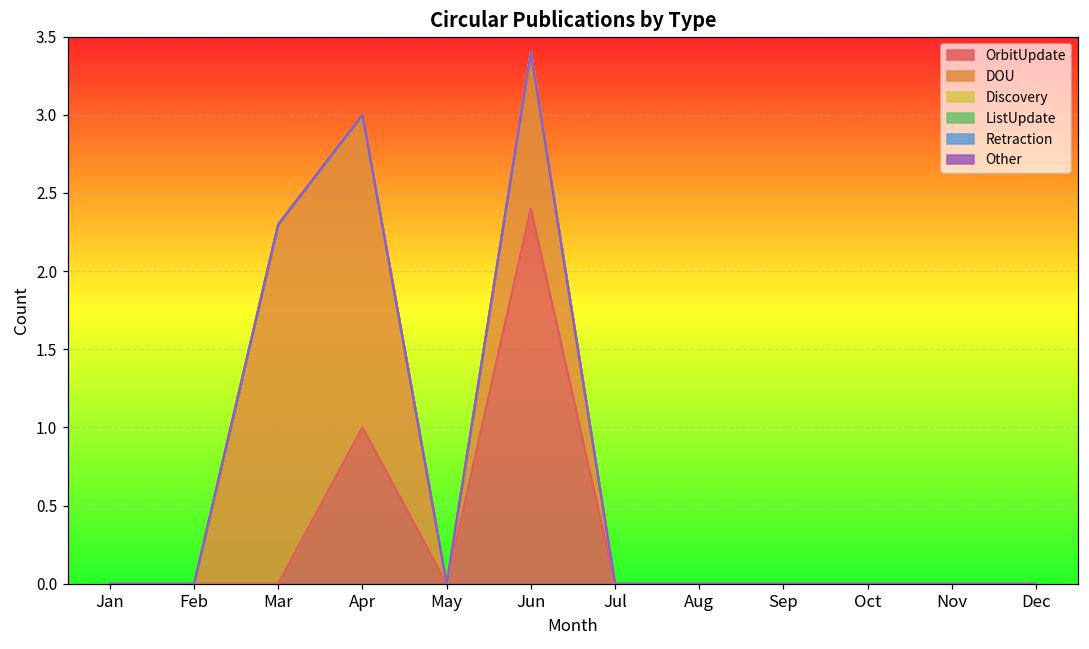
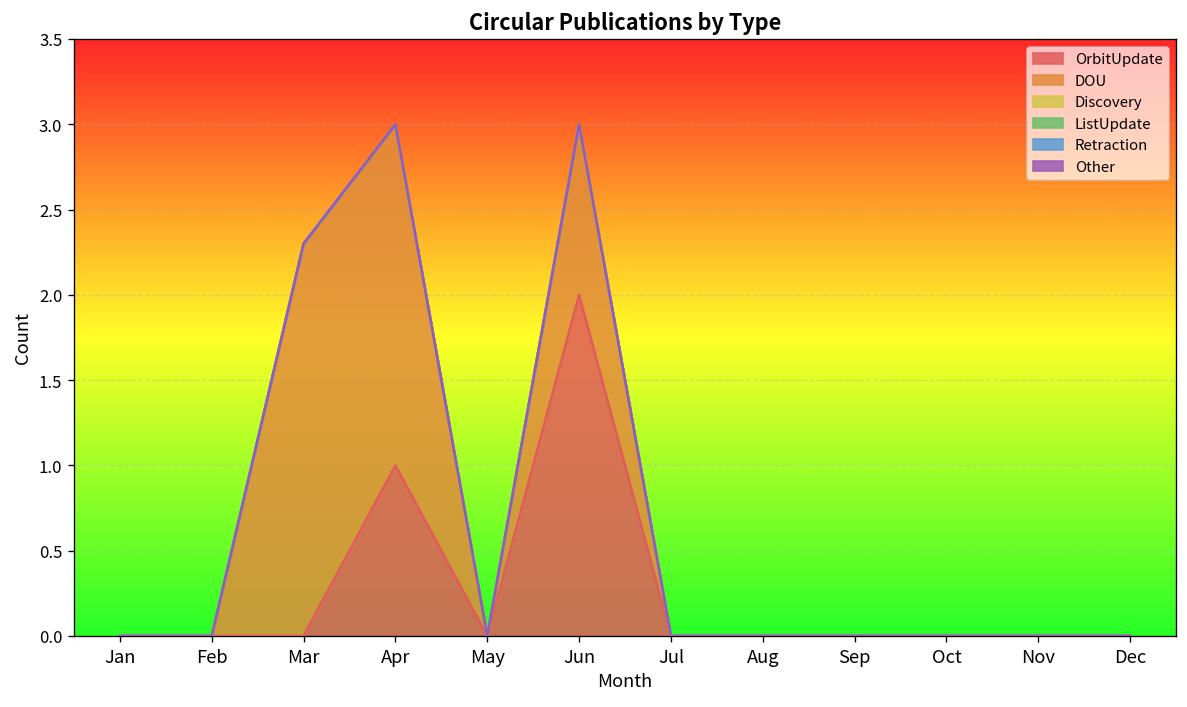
  {
    "OrbitUpdate": {
      "Mar": 0.0,
      "Apr": 1.0,
-     "Jun": 2.4
+     "Jun": 2.0
    }
  }
